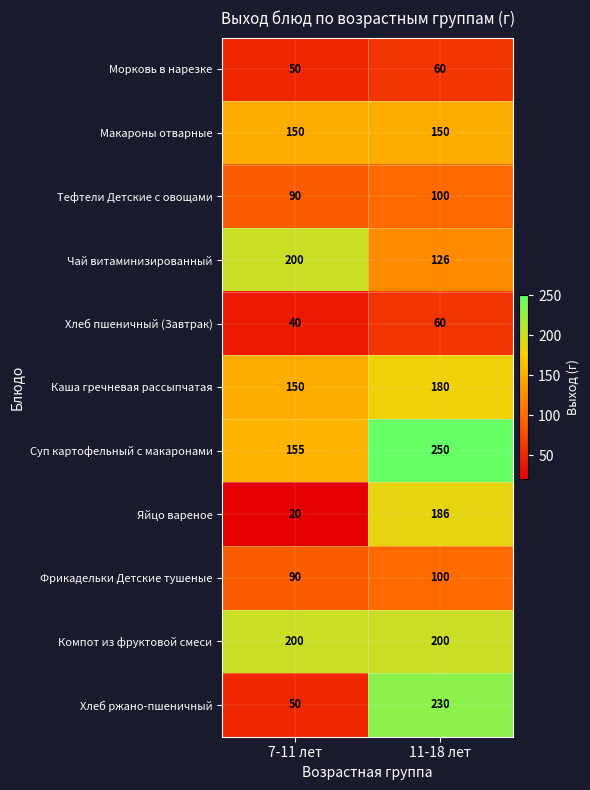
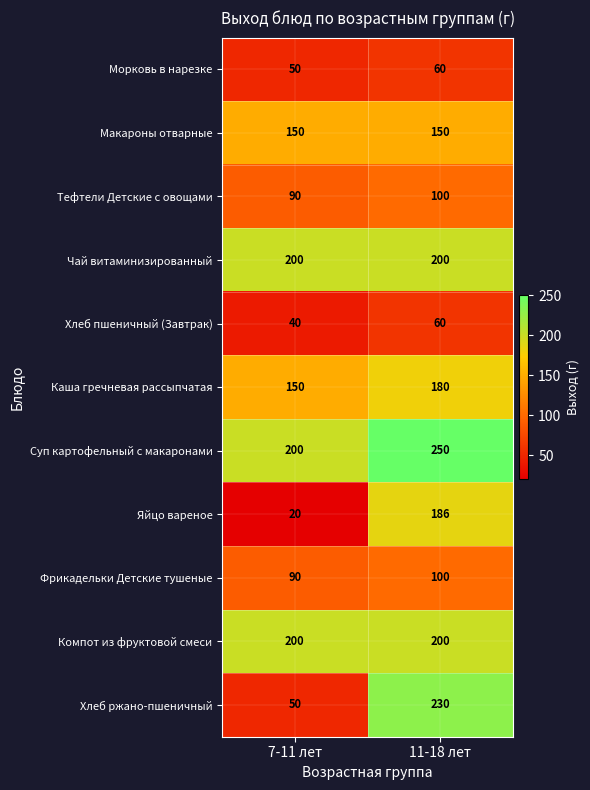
  {
    "Морковь в нарезке": {
      "7-11 лет": 50,
      "11-18 лет": 60
    },
    "Макароны отварные": {
      "7-11 лет": 150,
      "11-18 лет": 150
    },
    "Тефтели Детские с овощами": {
      "7-11 лет": 90,
      "11-18 лет": 100
    },
    "Чай витаминизированный": {
      "7-11 лет": 200,
-     "11-18 лет": 126
+     "11-18 лет": 200
    },
    "Хлеб пшеничный (Завтрак)": {
      "7-11 лет": 40,
      "11-18 лет": 60
    },
    "Каша гречневая рассыпчатая": {
      "7-11 лет": 150,
      "11-18 лет": 180
    },
    "Суп картофельный с макаронами": {
-     "7-11 лет": 155,
+     "7-11 лет": 200,
      "11-18 лет": 250
    },
    "Яйцо вареное": {
      "7-11 лет": 20,
      "11-18 лет": 186
    },
    "Фрикадельки Детские тушеные": {
      "7-11 лет": 90,
      "11-18 лет": 100
    },
    "Компот из фруктовой смеси": {
      "7-11 лет": 200,
      "11-18 лет": 200
    },
    "Хлеб ржано-пшеничный": {
      "7-11 лет": 50,
      "11-18 лет": 230
    }
  }
